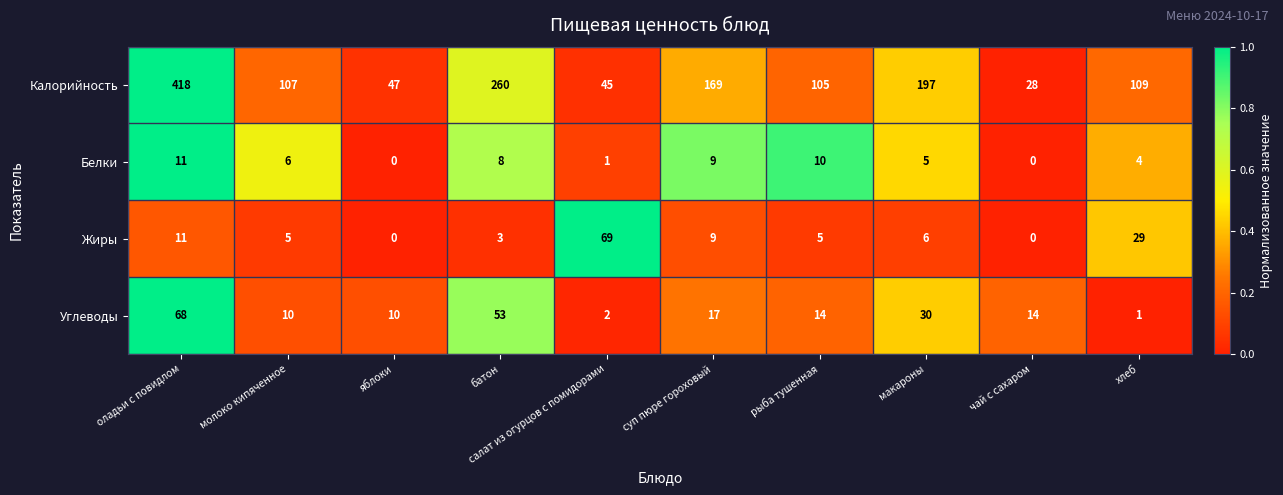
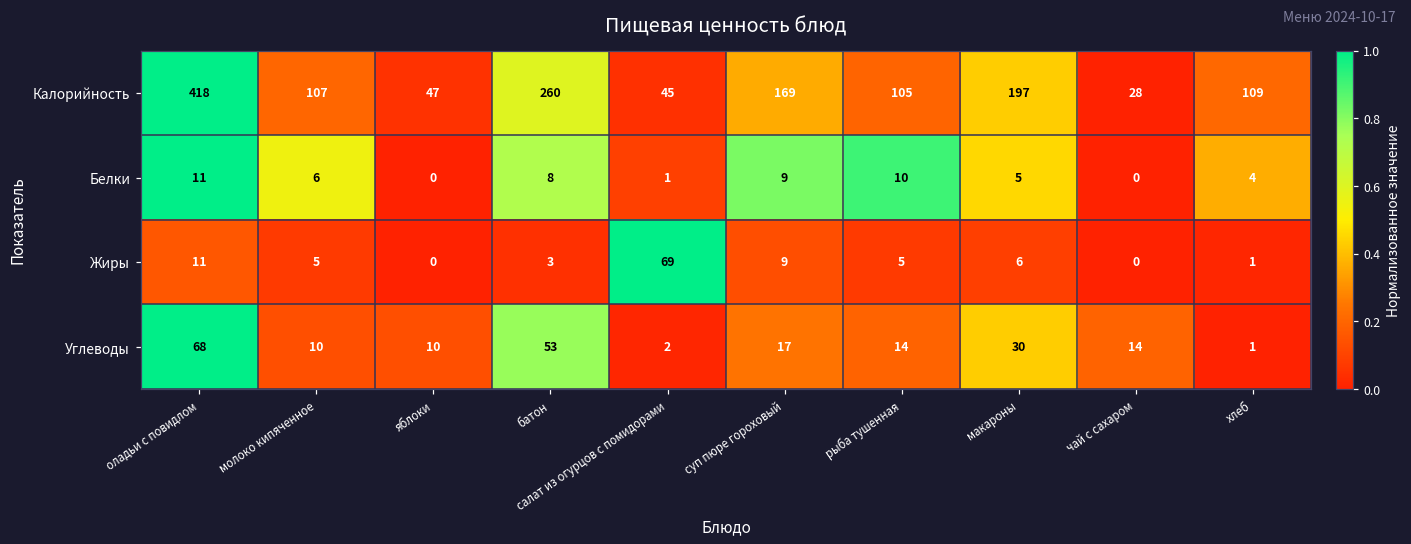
  {
    "Калорийность": {
      "оладьи с повидлом": 418,
      "молоко кипяченное": 107,
      "яблоки": 47,
      "батон": 260,
      "салат из огурцов с помидорами": 45,
      "суп пюре гороховый": 169,
      "рыба тушенная": 105,
      "макароны": 197,
      "чай с сахаром": 28,
      "хлеб": 109
    },
    "Белки": {
      "оладьи с повидлом": 11,
      "молоко кипяченное": 6,
      "яблоки": 0,
      "батон": 8,
      "салат из огурцов с помидорами": 1,
      "суп пюре гороховый": 9,
      "рыба тушенная": 10,
      "макароны": 5,
      "чай с сахаром": 0,
      "хлеб": 4
    },
    "Жиры": {
      "оладьи с повидлом": 11,
      "молоко кипяченное": 5,
      "яблоки": 0,
      "батон": 3,
      "салат из огурцов с помидорами": 69,
      "суп пюре гороховый": 9,
      "рыба тушенная": 5,
      "макароны": 6,
      "чай с сахаром": 0,
-     "хлеб": 29
+     "хлеб": 1
    },
    "Углеводы": {
      "оладьи с повидлом": 68,
      "молоко кипяченное": 10,
      "яблоки": 10,
      "батон": 53,
      "салат из огурцов с помидорами": 2,
      "суп пюре гороховый": 17,
      "рыба тушенная": 14,
      "макароны": 30,
      "чай с сахаром": 14,
      "хлеб": 1
    }
  }
